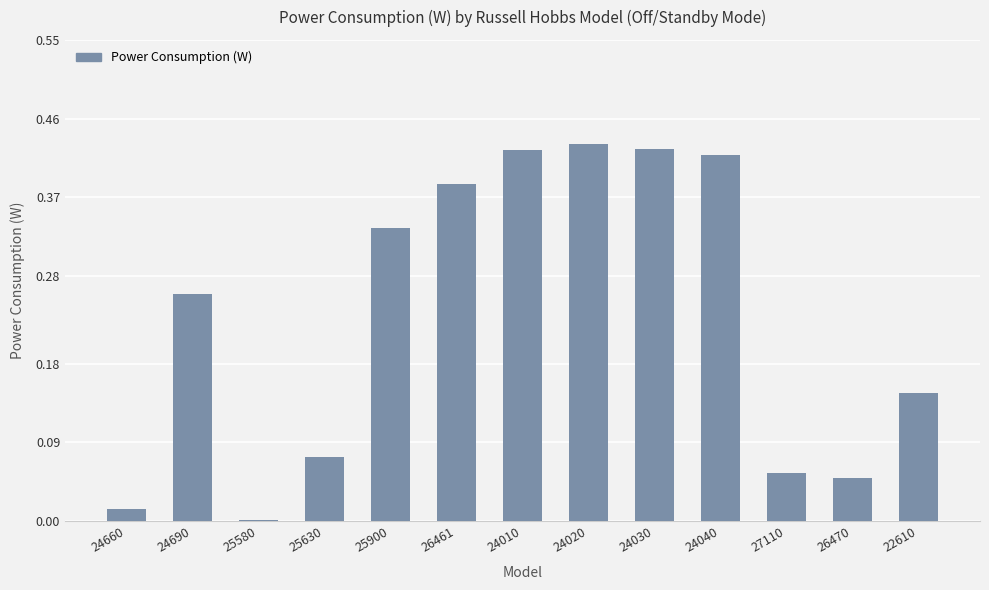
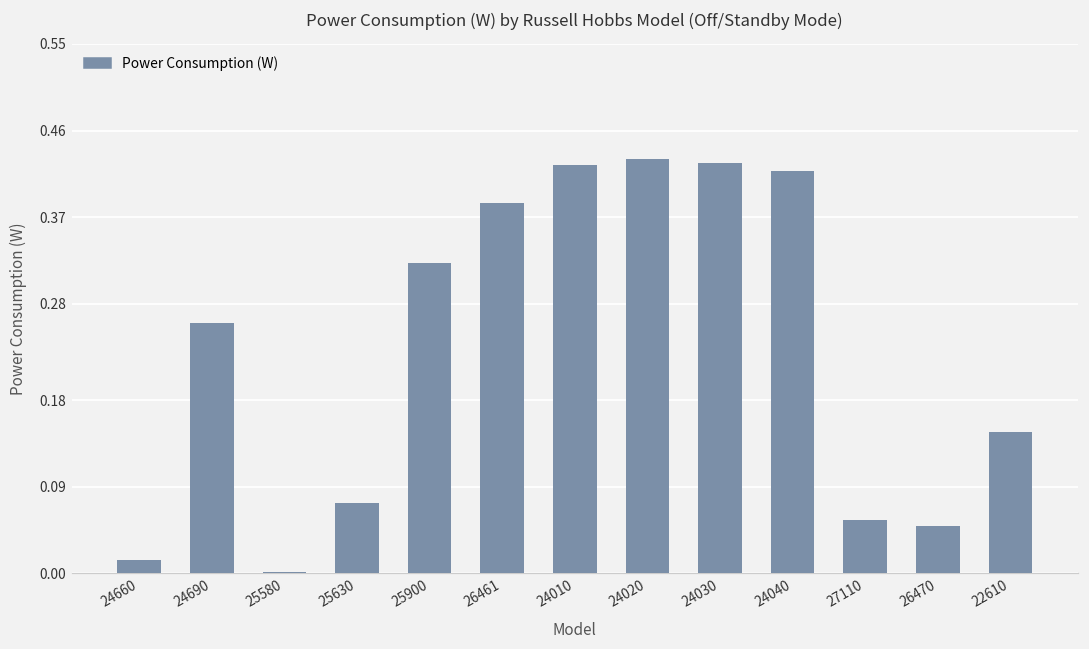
  {
    "24660": 0.01,
    "24690": 0.26,
    "25630": 0.07,
-   "25900": 0.33,
+   "25900": 0.32,
    "26461": 0.39,
    "24010": 0.42,
    "24020": 0.43,
    "24030": 0.43,
    "24040": 0.42,
    "27110": 0.06,
    "26470": 0.05,
    "22610": 0.15
  }
